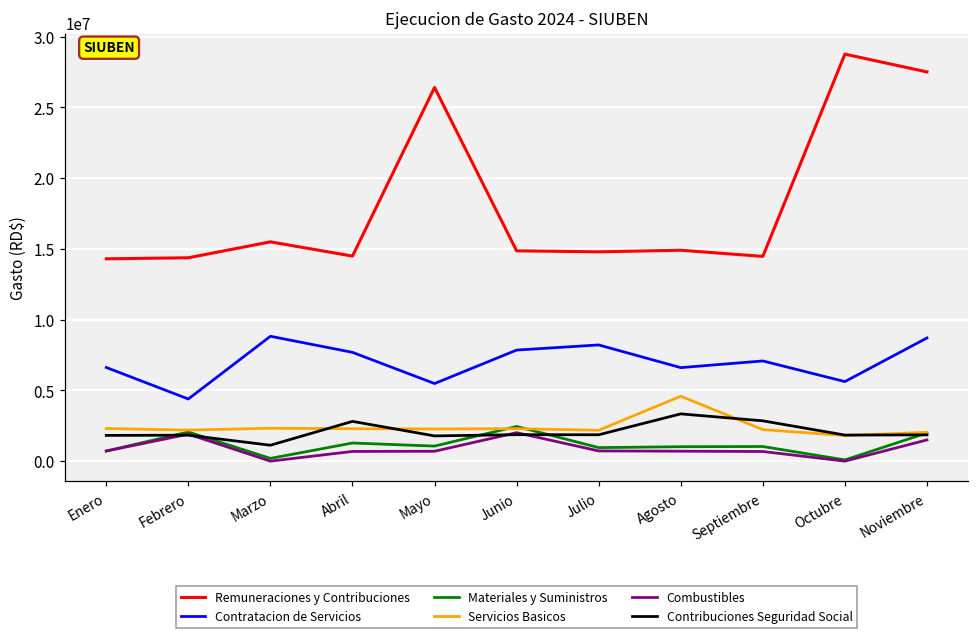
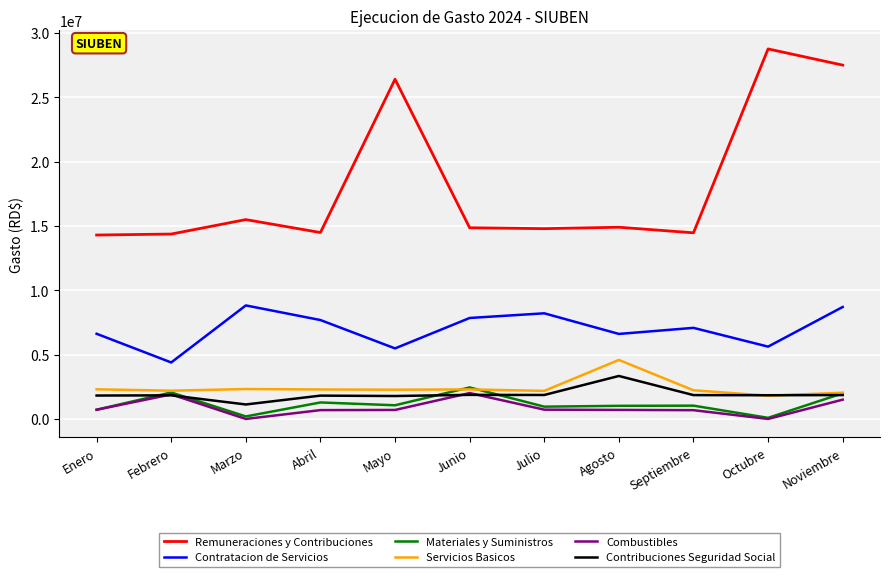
  {
    "Remuneraciones y Contribuciones": {
      "Enero": 14300000,
      "Febrero": 14400000,
      "Marzo": 15500000,
      "Abril": 14500000,
      "Mayo": 26400000,
      "Junio": 14900000,
      "Julio": 14800000,
      "Agosto": 14900000,
      "Septiembre": 14500000,
      "Octubre": 28800000,
      "Noviembre": 27500000
    },
    "Contratacion de Servicios": {
      "Enero": 6600000,
      "Febrero": 4400000,
      "Marzo": 8800000,
      "Abril": 7700000,
      "Mayo": 5500000,
      "Junio": 7800000,
      "Julio": 8200000,
      "Agosto": 6600000,
      "Septiembre": 7100000,
      "Octubre": 5600000,
      "Noviembre": 8700000
    },
    "Materiales y Suministros": {
      "Marzo": 200000,
      "Abril": 1300000,
      "Mayo": 1100000,
      "Julio": 1000000,
      "Agosto": 1000000,
      "Septiembre": 1000000
    },
    "Servicios Basicos": {
      "Enero": 2300000,
      "Marzo": 2300000,
      "Abril": 2300000,
      "Mayo": 2300000,
      "Julio": 2200000,
      "Agosto": 4600000,
      "Septiembre": 2200000
    },
    "Combustibles": {
      "Marzo": 0,
      "Abril": 700000,
      "Mayo": 700000,
      "Julio": 700000,
      "Agosto": 700000,
      "Septiembre": 700000,
      "Noviembre": 1500000
    },
    "Contribuciones Seguridad Social": {
      "Enero": 1800000,
      "Marzo": 1100000,
-     "Abril": 2800000,
+     "Abril": 1800000,
      "Mayo": 1800000,
      "Julio": 1900000,
      "Agosto": 3300000,
-     "Septiembre": 2800000
+     "Septiembre": 1900000
    }
  }
